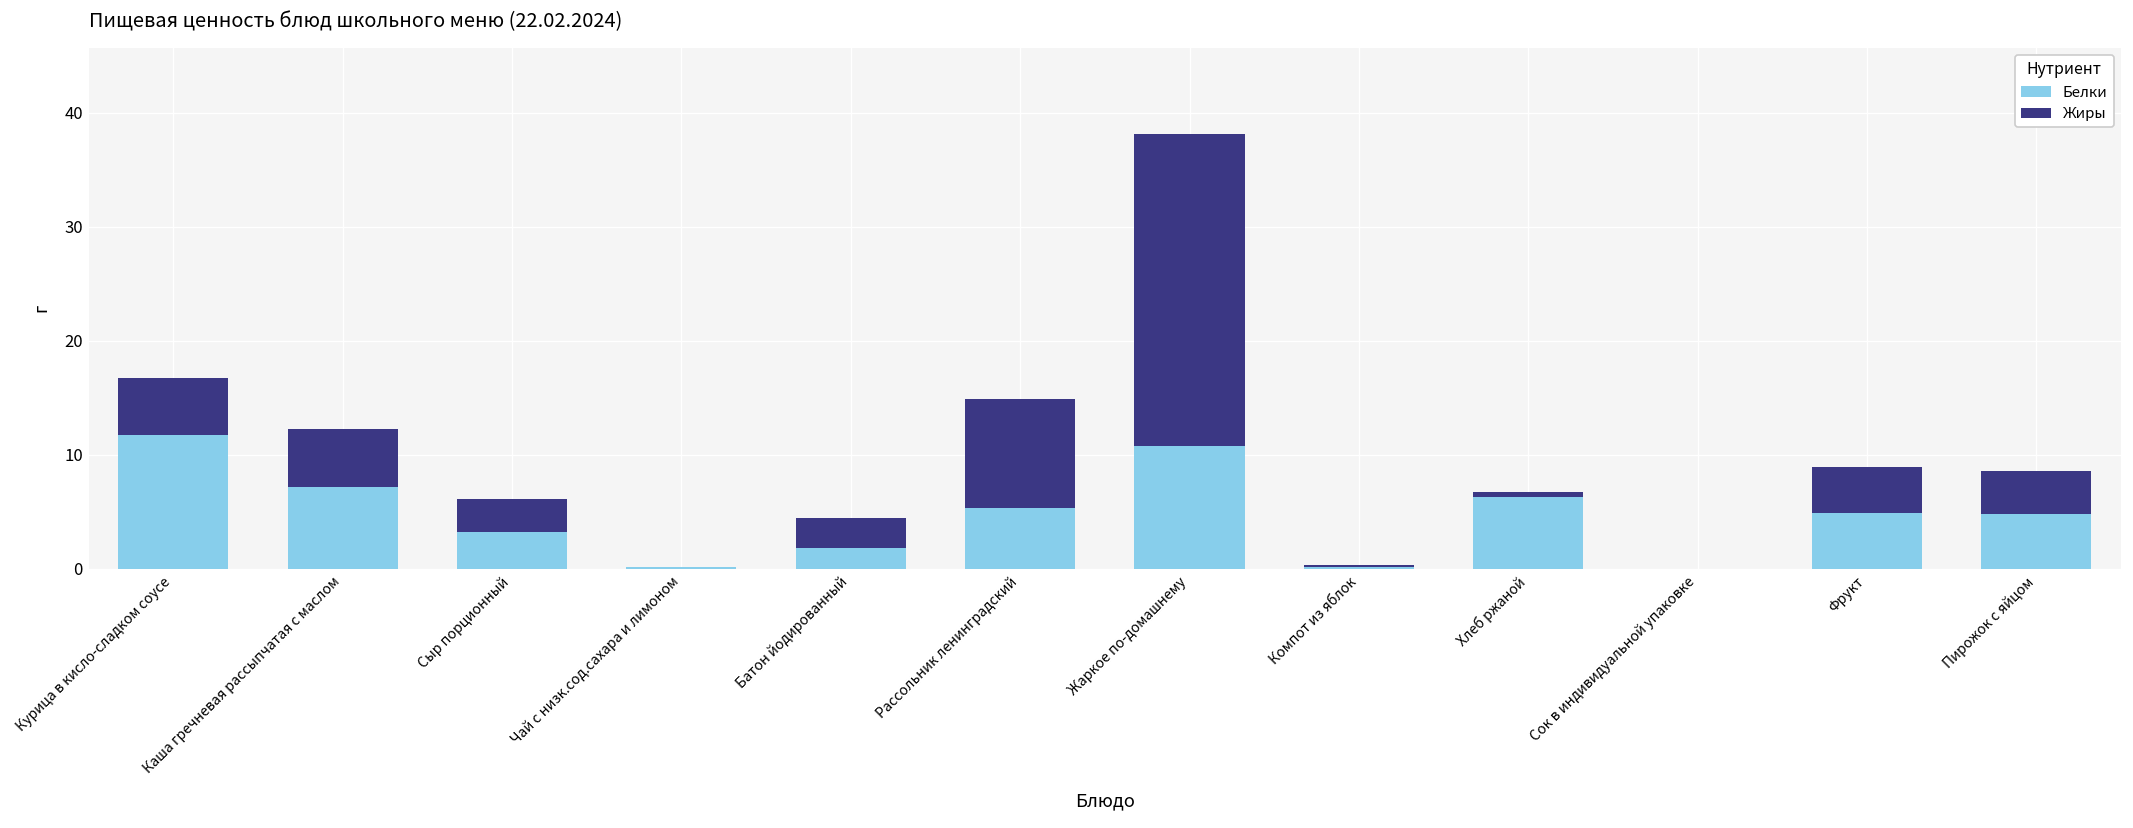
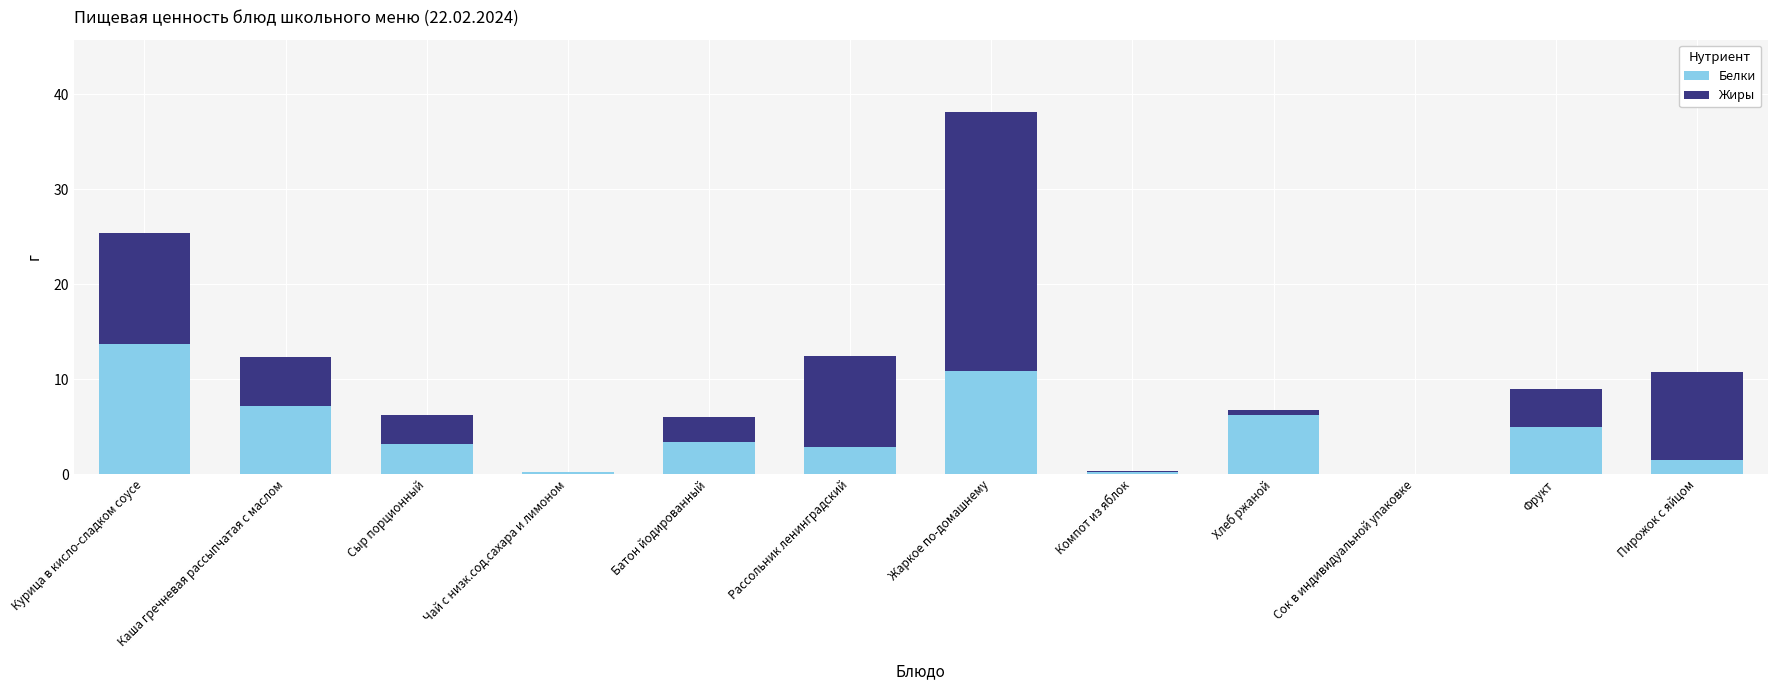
  {
    "Белки": {
-     "Курица в кисло-сладком соусе": 12,
+     "Курица в кисло-сладком соусе": 14,
      "Каша гречневая рассыпчатая с маслом": 7,
      "Сыр порционный": 3,
-     "Батон йодированный": 2,
-     "Рассольник ленинградский": 5,
+     "Батон йодированный": 3,
+     "Рассольник ленинградский": 3,
      "Жаркое по-домашнему": 11,
      "Хлеб ржаной": 6,
      "Сок в индивидуальной упаковке": 0,
      "Фрукт": 5,
-     "Пирожок с яйцом": 5
+     "Пирожок с яйцом": 2
    },
    "Жиры": {
-     "Курица в кисло-сладком соусе": 5,
+     "Курица в кисло-сладком соусе": 12,
      "Каша гречневая рассыпчатая с маслом": 5,
      "Сыр порционный": 3,
      "Чай с низк.сод.сахара и лимоном": 0,
      "Батон йодированный": 3,
      "Рассольник ленинградский": 10,
      "Жаркое по-домашнему": 27,
      "Хлеб ржаной": 0,
      "Сок в индивидуальной упаковке": 0,
      "Фрукт": 4,
-     "Пирожок с яйцом": 4
+     "Пирожок с яйцом": 9
    }
  }
